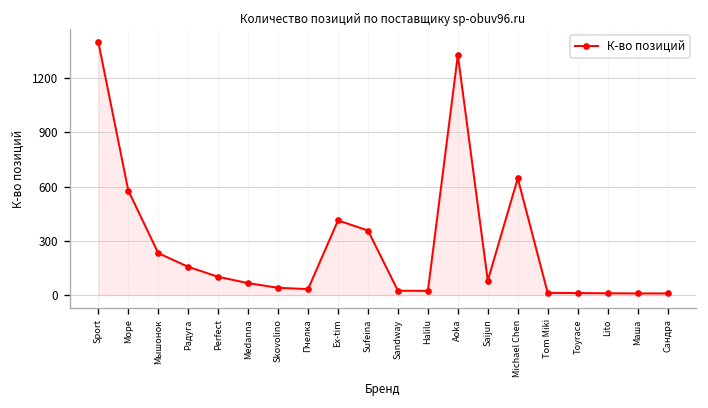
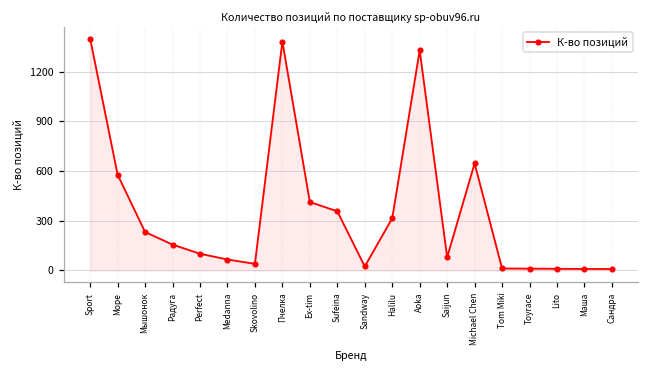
  {
    "Sport": 1400,
    "Море": 580,
    "Мышонок": 230,
    "Радуга": 160,
    "Perfect": 100,
    "Medanna": 70,
    "Skovolino": 40,
-   "Пчелка": 30,
+   "Пчелка": 1380,
    "Ex-tim": 410,
    "Sufeina": 360,
    "Sandway": 20,
-   "Halilu": 20,
+   "Halilu": 320,
    "Aoka": 1330,
    "Saijun": 80,
    "Michael Chen": 650,
    "Tom Miki": 10,
    "Toyrace": 10,
    "Lito": 10,
    "Маша": 10,
    "Сандра": 10
  }
